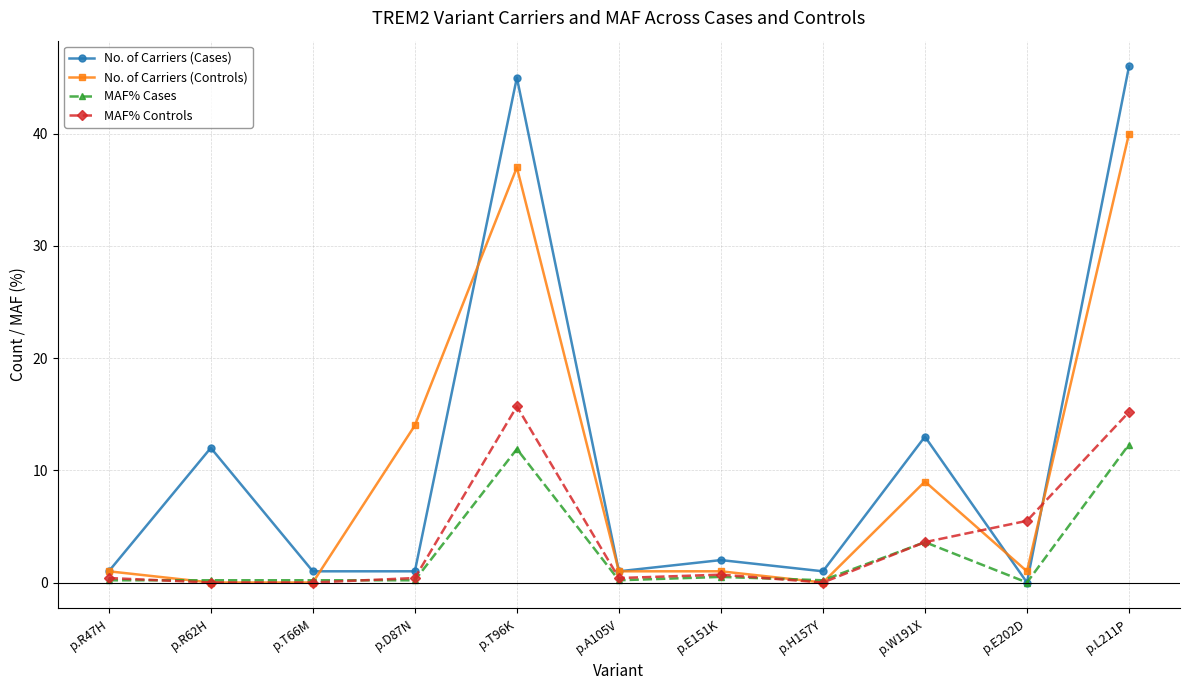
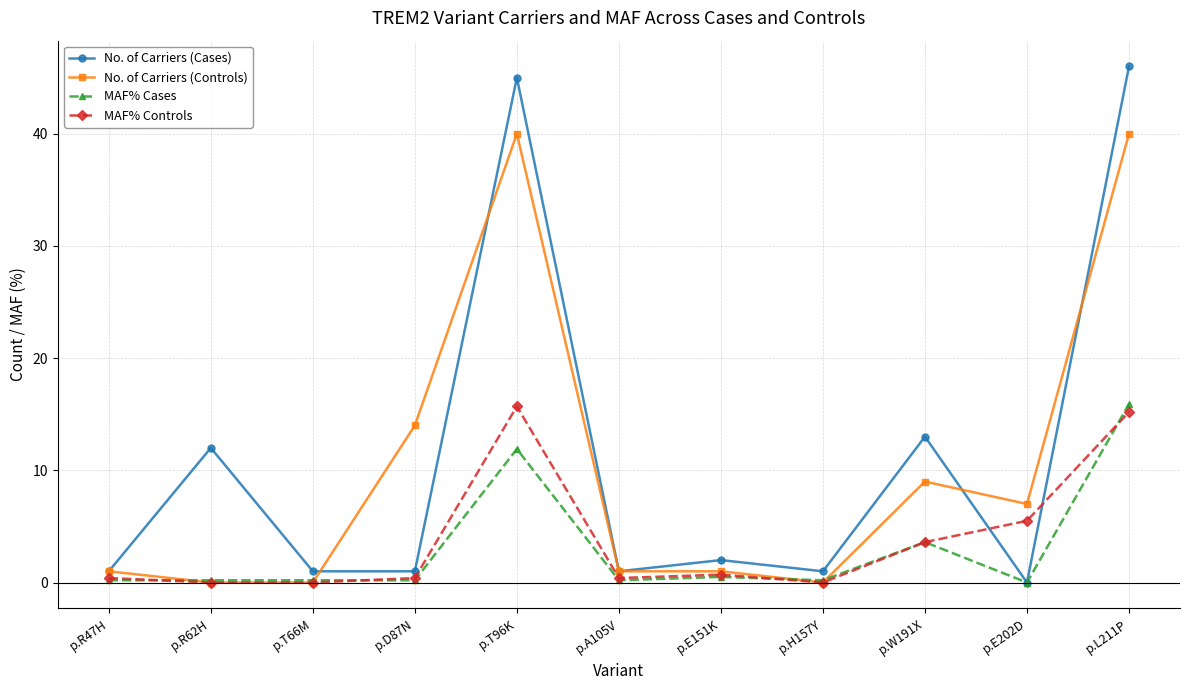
  {
    "No. of Carriers (Cases)": {
      "p.R62H": 12.0,
      "p.T66M": 1.0,
      "p.D87N": 1.0,
      "p.T96K": 45.0,
      "p.E151K": 2.0,
      "p.H157Y": 1.0,
      "p.W191X": 13.0,
      "p.L211P": 46.0
    },
    "No. of Carriers (Controls)": {
      "p.D87N": 14,
-     "p.T96K": 37,
+     "p.T96K": 40,
      "p.E151K": 1,
      "p.W191X": 9,
-     "p.E202D": 1,
+     "p.E202D": 7,
      "p.L211P": 40
    },
    "MAF% Cases": {
      "p.T96K": 11.9,
-     "p.L211P": 12.3
+     "p.L211P": 15.9
    },
    "MAF% Controls": {
      "p.T96K": 15.7,
      "p.E202D": 5.5,
      "p.L211P": 15.2
    }
  }
